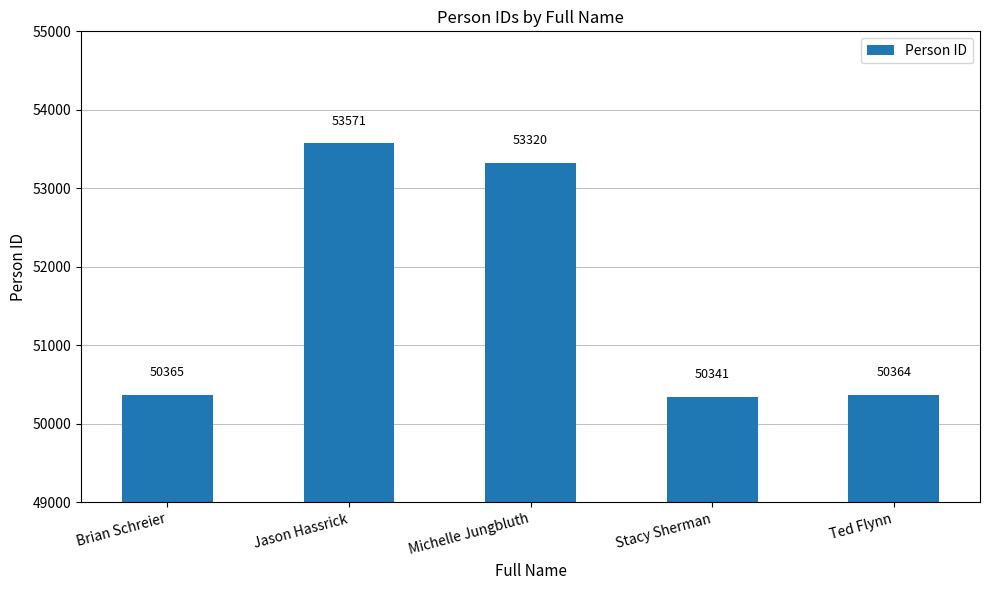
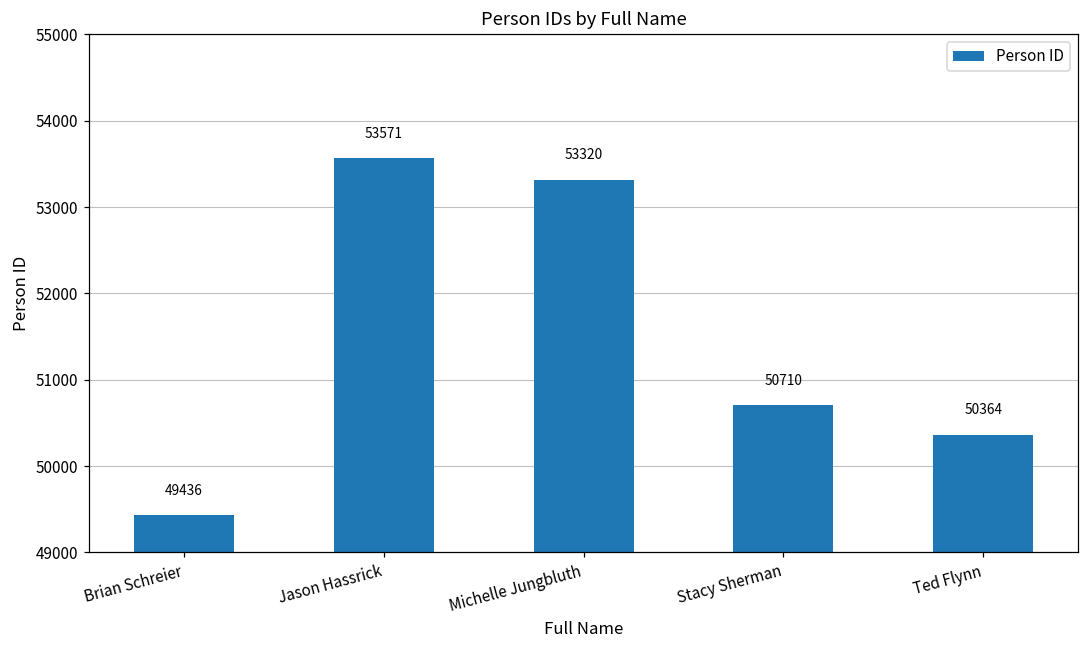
  {
-   "Brian Schreier": 50365,
+   "Brian Schreier": 49436,
    "Jason Hassrick": 53571,
    "Michelle Jungbluth": 53320,
-   "Stacy Sherman": 50341,
+   "Stacy Sherman": 50710,
    "Ted Flynn": 50364
  }
